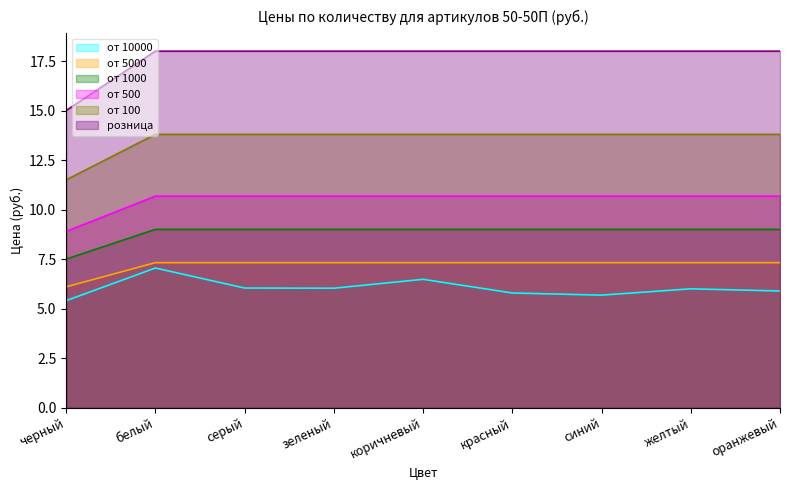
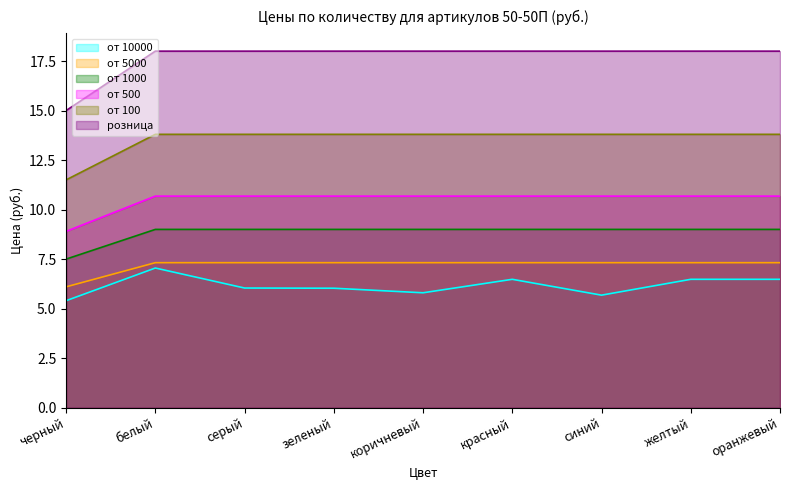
  {
    "от 10000": {
      "черный": 5.4,
      "белый": 7.1,
      "серый": 6.0,
      "зеленый": 6.0,
-     "коричневый": 6.5,
-     "красный": 5.8,
+     "коричневый": 5.8,
+     "красный": 6.5,
      "синий": 5.7,
-     "желтый": 6.0,
-     "оранжевый": 5.9
+     "желтый": 6.5,
+     "оранжевый": 6.5
    },
    "от 5000": {
      "черный": 6.1,
      "белый": 7.3,
      "серый": 7.3,
      "зеленый": 7.3,
      "коричневый": 7.3,
      "красный": 7.3,
      "синий": 7.3,
      "желтый": 7.3,
      "оранжевый": 7.3
    },
    "от 1000": {
      "черный": 7.5,
      "белый": 9.0,
      "серый": 9.0,
      "зеленый": 9.0,
      "коричневый": 9.0,
      "красный": 9.0,
      "синий": 9.0,
      "желтый": 9.0,
      "оранжевый": 9.0
    },
    "от 500": {
      "черный": 8.9,
      "белый": 10.7,
      "серый": 10.7,
      "зеленый": 10.7,
      "коричневый": 10.7,
      "красный": 10.7,
      "синий": 10.7,
      "желтый": 10.7,
      "оранжевый": 10.7
    },
    "от 100": {
      "черный": 11.5,
      "серый": 13.8,
      "зеленый": 13.8,
      "коричневый": 13.8,
      "красный": 13.8,
      "синий": 13.8,
      "желтый": 13.8,
      "оранжевый": 13.8
    },
    "розница": {
      "черный": 15.0,
      "серый": 18.0,
      "зеленый": 18.0,
      "коричневый": 18.0,
      "красный": 18.0,
      "синий": 18.0,
      "желтый": 18.0,
      "оранжевый": 18.0
    }
  }
